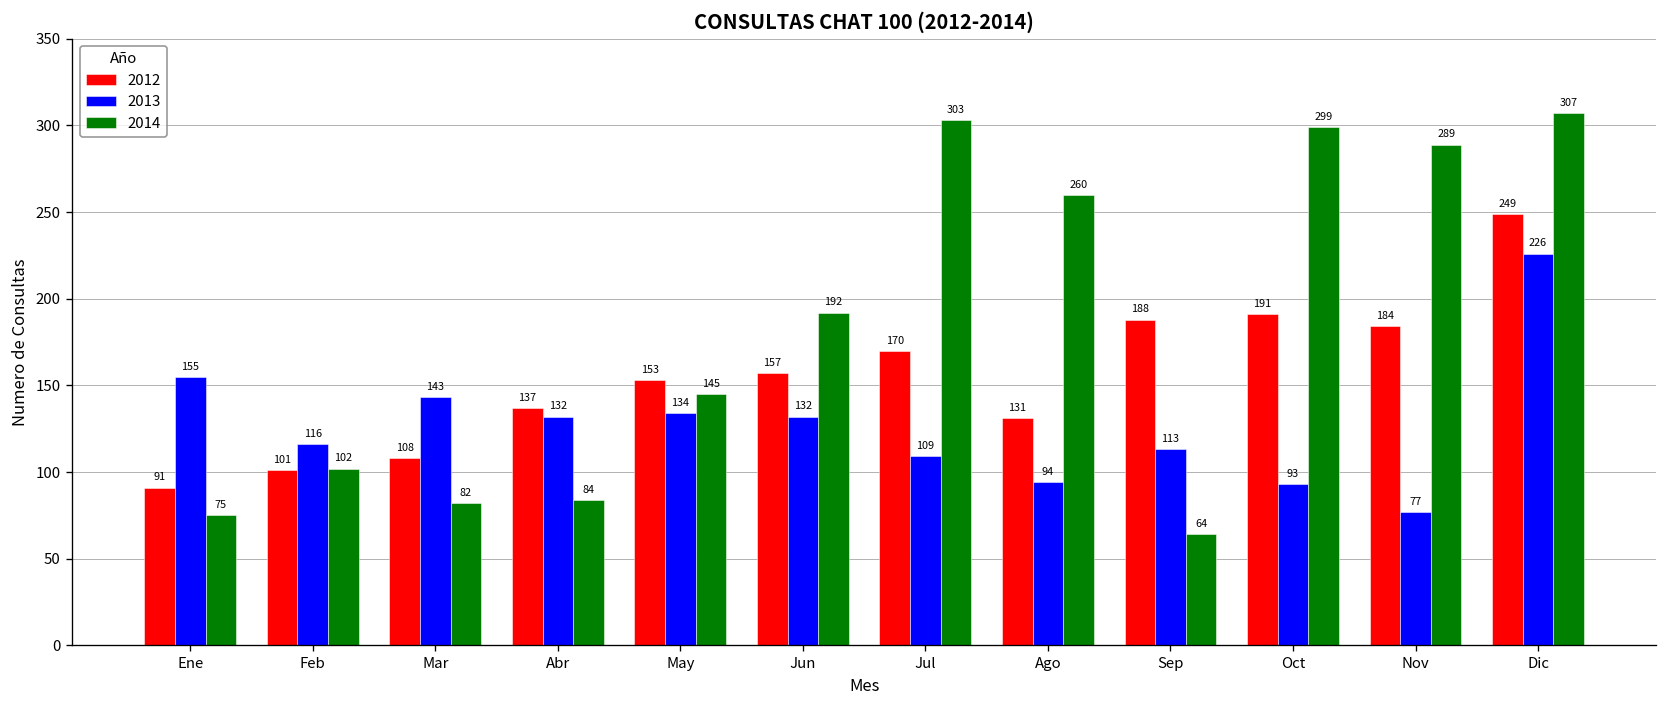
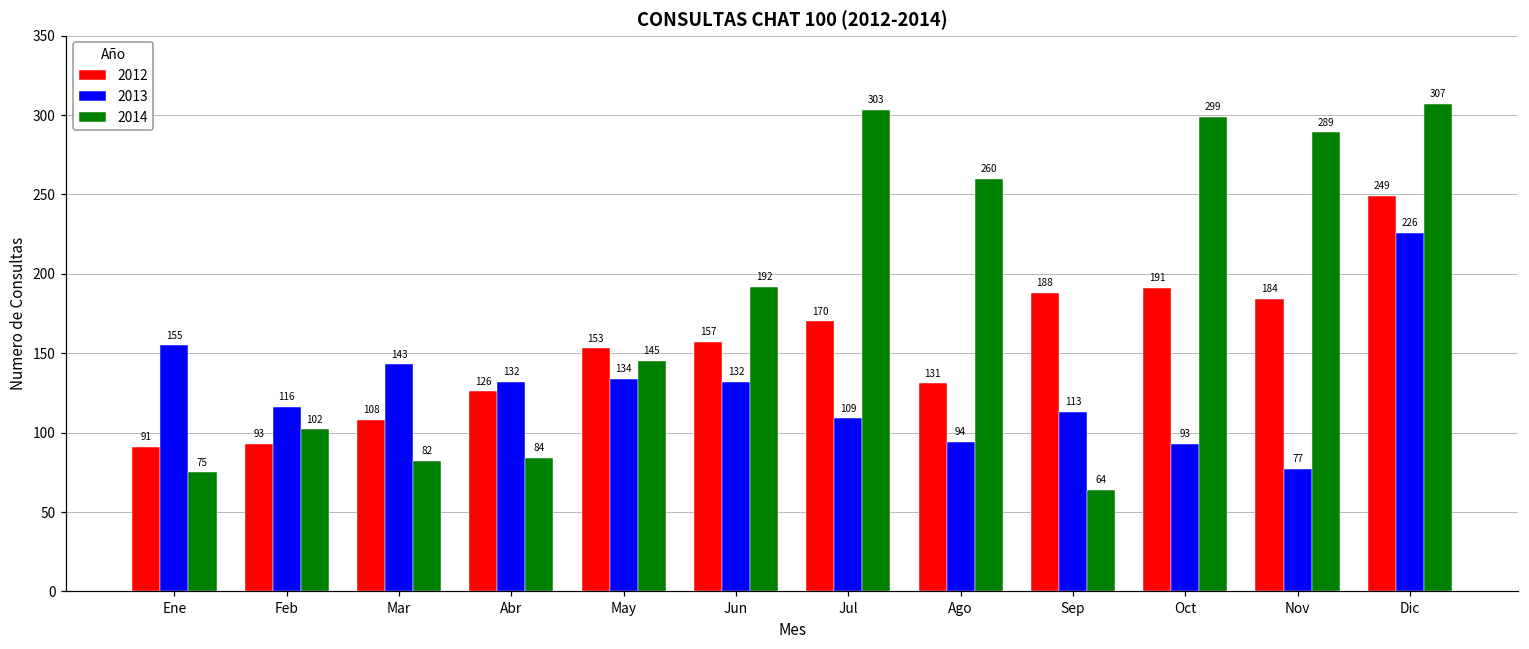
  {
    "2012": {
      "Ene": 91,
-     "Feb": 101,
+     "Feb": 93,
      "Mar": 108,
-     "Abr": 137,
+     "Abr": 126,
      "May": 153,
      "Jun": 157,
      "Jul": 170,
      "Ago": 131,
      "Sep": 188,
      "Oct": 191,
      "Nov": 184,
      "Dic": 249
    },
    "2013": {
      "Ene": 155,
      "Feb": 116,
      "Mar": 143,
      "Abr": 132,
      "May": 134,
      "Jun": 132,
      "Jul": 109,
      "Ago": 94,
      "Sep": 113,
      "Oct": 93,
      "Nov": 77,
      "Dic": 226
    },
    "2014": {
      "Ene": 75,
      "Feb": 102,
      "Mar": 82,
      "Abr": 84,
      "May": 145,
      "Jun": 192,
      "Jul": 303,
      "Ago": 260,
      "Sep": 64,
      "Oct": 299,
      "Nov": 289,
      "Dic": 307
    }
  }
